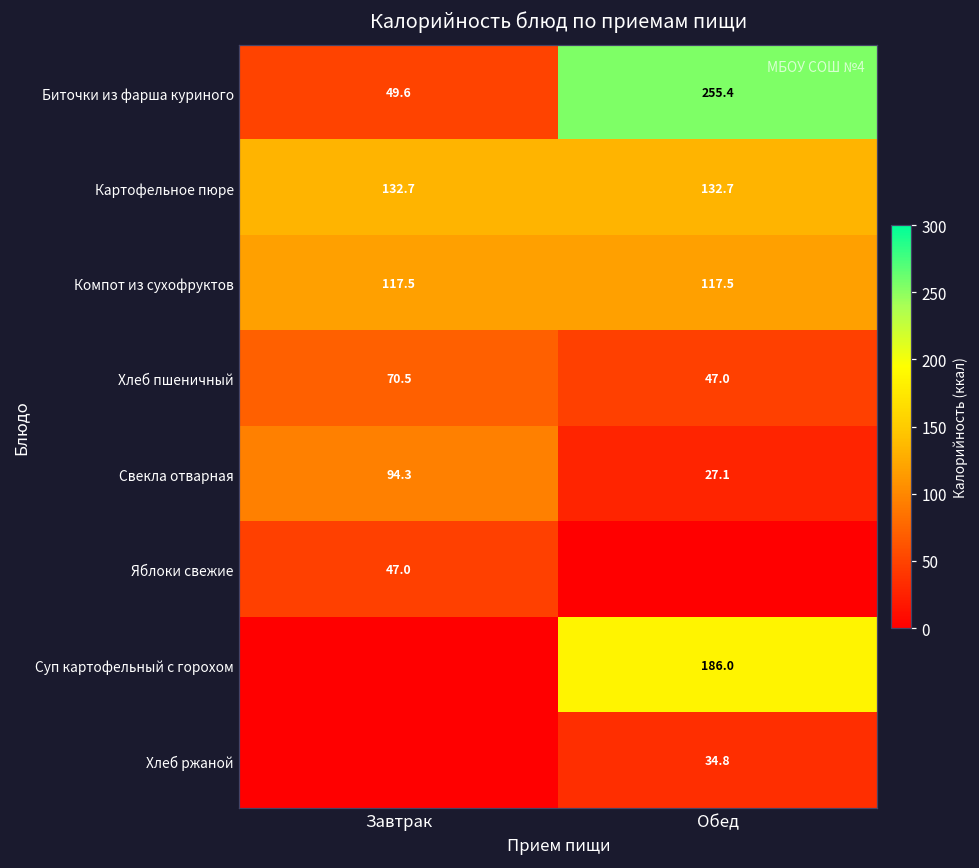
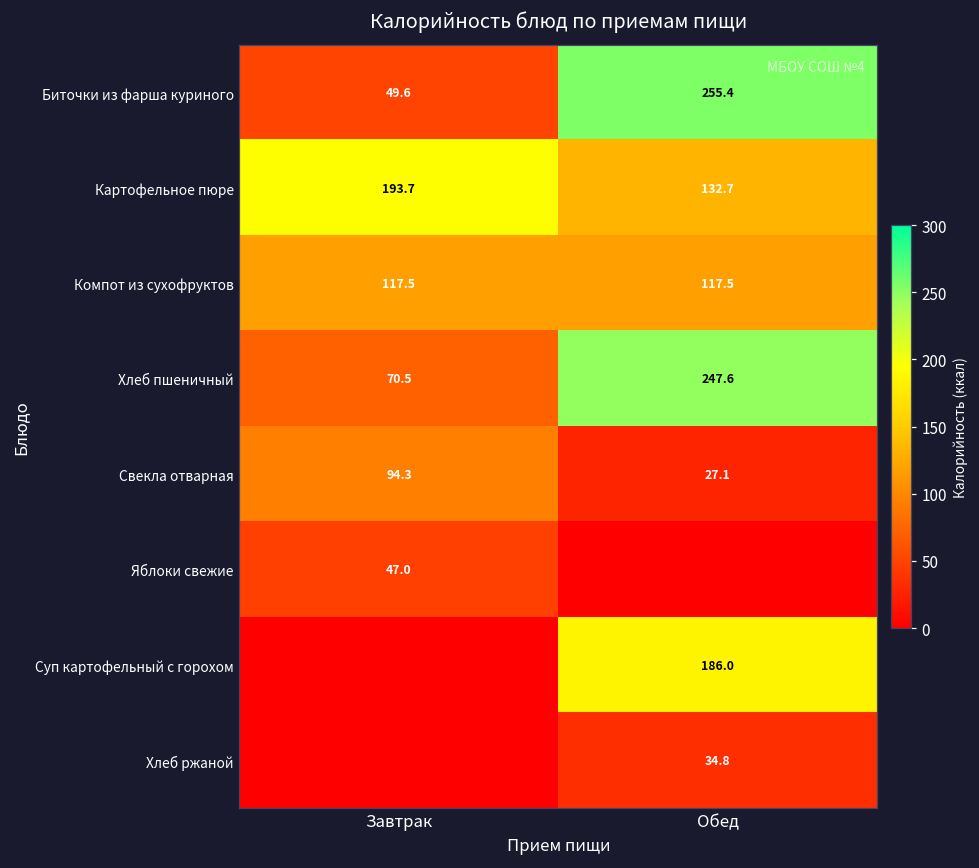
  {
    "Биточки из фарша куриного": {
      "Завтрак": 49.6
    },
    "Картофельное пюре": {
-     "Завтрак": 132.7,
+     "Завтрак": 193.7,
      "Обед": 132.7
    },
    "Компот из сухофруктов": {
      "Завтрак": 117.5,
      "Обед": 117.5
    },
    "Хлеб пшеничный": {
      "Завтрак": 70.5,
-     "Обед": 47.0
+     "Обед": 247.6
    },
    "Свекла отварная": {
      "Завтрак": 94.3,
      "Обед": 27.1
    },
    "Яблоки свежие": {
      "Завтрак": 47.0
    },
    "Суп картофельный с горохом": {
      "Обед": 186.0
    },
    "Хлеб ржаной": {
      "Обед": 34.8
    }
  }
